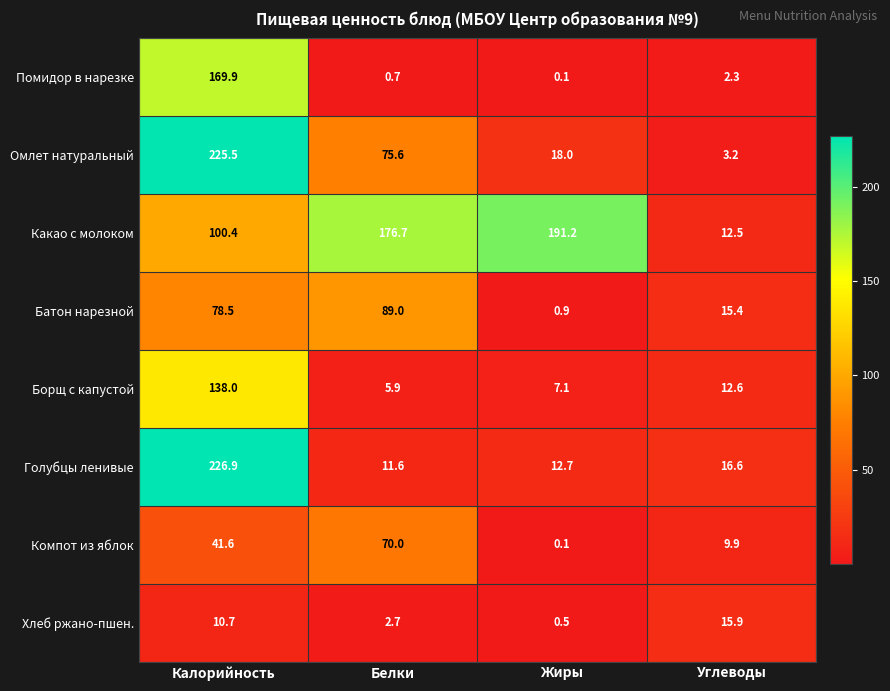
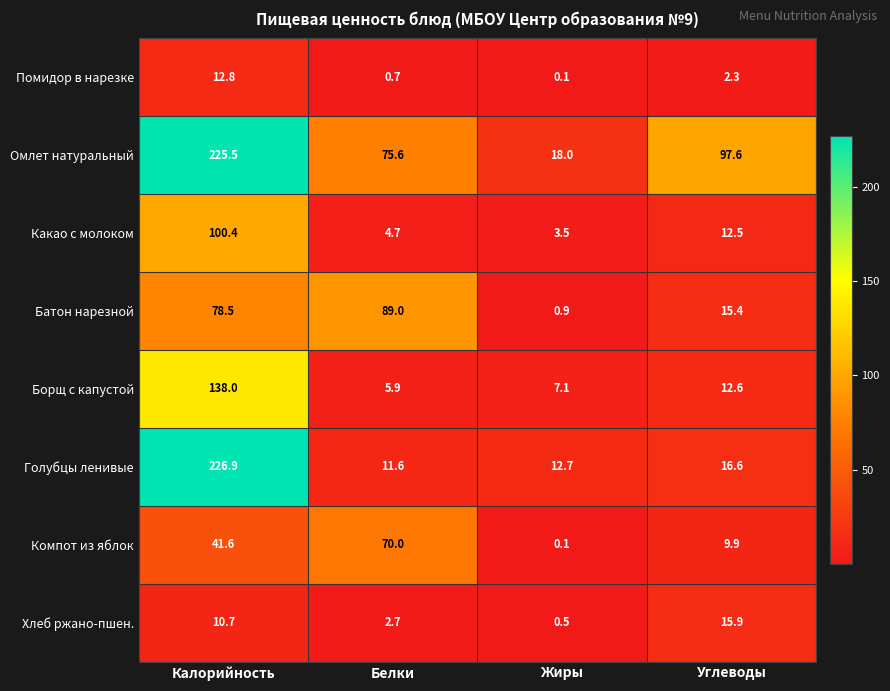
  {
    "Помидор в нарезке": {
-     "Калорийность": 169.9,
+     "Калорийность": 12.8,
      "Белки": 0.7,
      "Жиры": 0.1,
      "Углеводы": 2.3
    },
    "Омлет натуральный": {
      "Калорийность": 225.5,
      "Белки": 75.6,
      "Жиры": 18.0,
-     "Углеводы": 3.2
+     "Углеводы": 97.6
    },
    "Какао с молоком": {
      "Калорийность": 100.4,
-     "Белки": 176.7,
-     "Жиры": 191.2,
+     "Белки": 4.7,
+     "Жиры": 3.5,
      "Углеводы": 12.5
    },
    "Батон нарезной": {
      "Калорийность": 78.5,
      "Белки": 89.0,
      "Жиры": 0.9,
      "Углеводы": 15.4
    },
    "Борщ с капустой": {
      "Калорийность": 138.0,
      "Белки": 5.9,
      "Жиры": 7.1,
      "Углеводы": 12.6
    },
    "Голубцы ленивые": {
      "Калорийность": 226.9,
      "Белки": 11.6,
      "Жиры": 12.7,
      "Углеводы": 16.6
    },
    "Компот из яблок": {
      "Калорийность": 41.6,
      "Белки": 70.0,
      "Жиры": 0.1,
      "Углеводы": 9.9
    },
    "Хлеб ржано-пшен.": {
      "Калорийность": 10.7,
      "Белки": 2.7,
      "Жиры": 0.5,
      "Углеводы": 15.9
    }
  }
